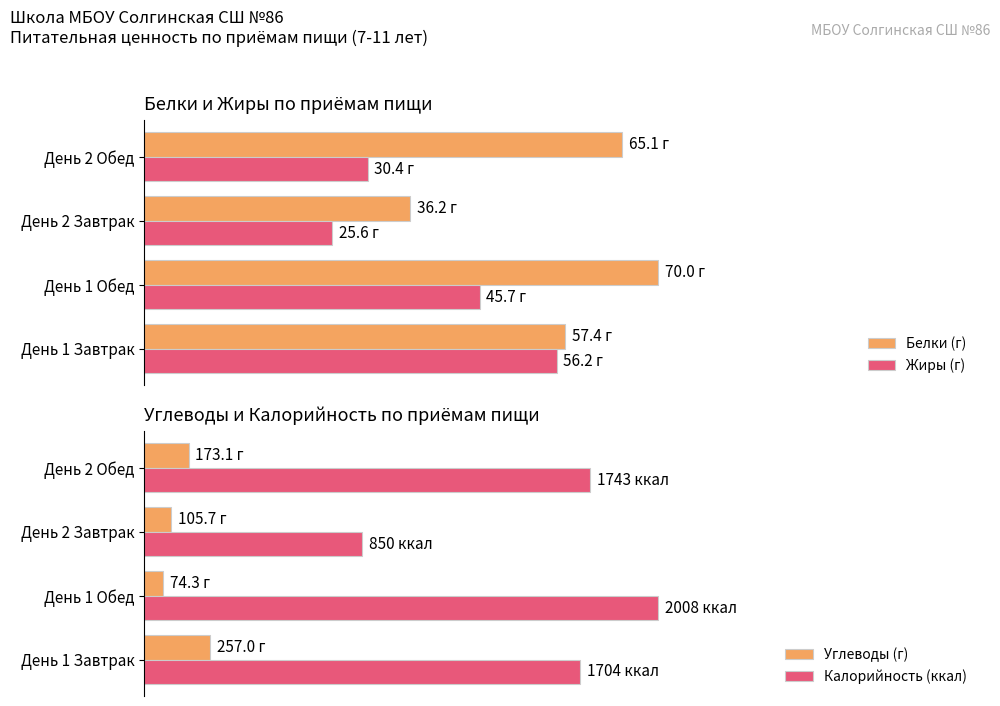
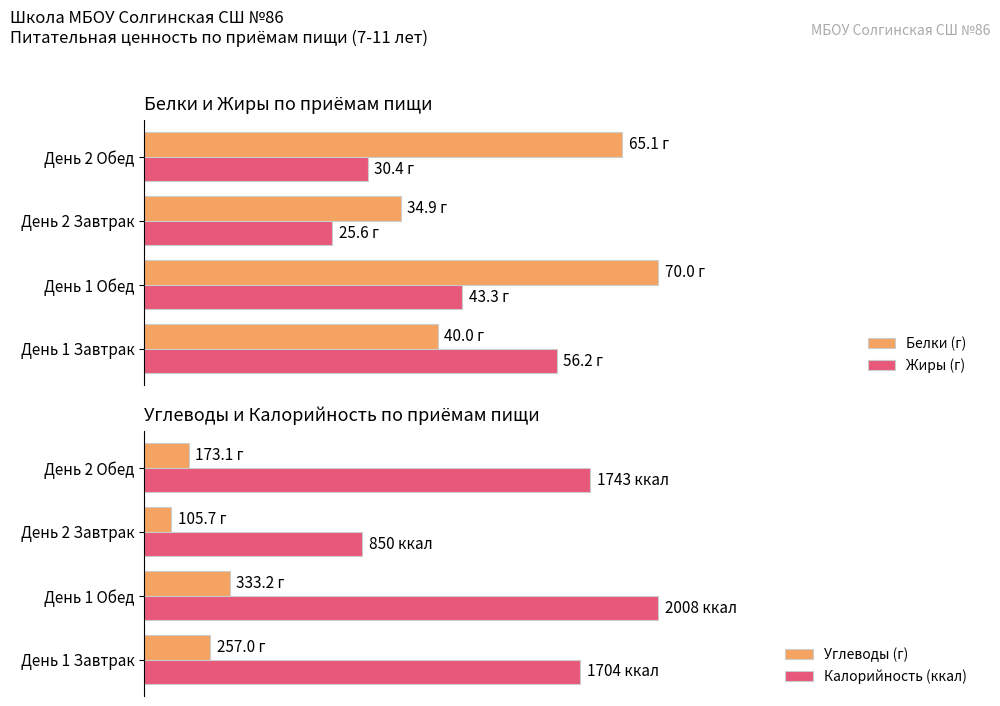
  {
    "Белки и Жиры по приёмам пищи": {
      "Белки (г)": {
        "День 2 Обед": 65.1,
-       "День 2 Завтрак": 36.2,
+       "День 2 Завтрак": 34.9,
        "День 1 Обед": 70.0,
-       "День 1 Завтрак": 57.4
+       "День 1 Завтрак": 40.0
      },
      "Жиры (г)": {
        "День 2 Обед": 30.4,
        "День 2 Завтрак": 25.6,
-       "День 1 Обед": 45.7,
+       "День 1 Обед": 43.3,
        "День 1 Завтрак": 56.2
      }
    },
    "Углеводы и Калорийность по приёмам пищи": {
      "Углеводы (г)": {
        "День 2 Обед": 173.1,
        "День 2 Завтрак": 105.7,
-       "День 1 Обед": 74.3,
+       "День 1 Обед": 333.2,
        "День 1 Завтрак": 257.0
      },
      "Калорийность (ккал)": {
        "День 2 Обед": 1743,
        "День 2 Завтрак": 850,
        "День 1 Обед": 2008,
        "День 1 Завтрак": 1704
      }
    }
  }
